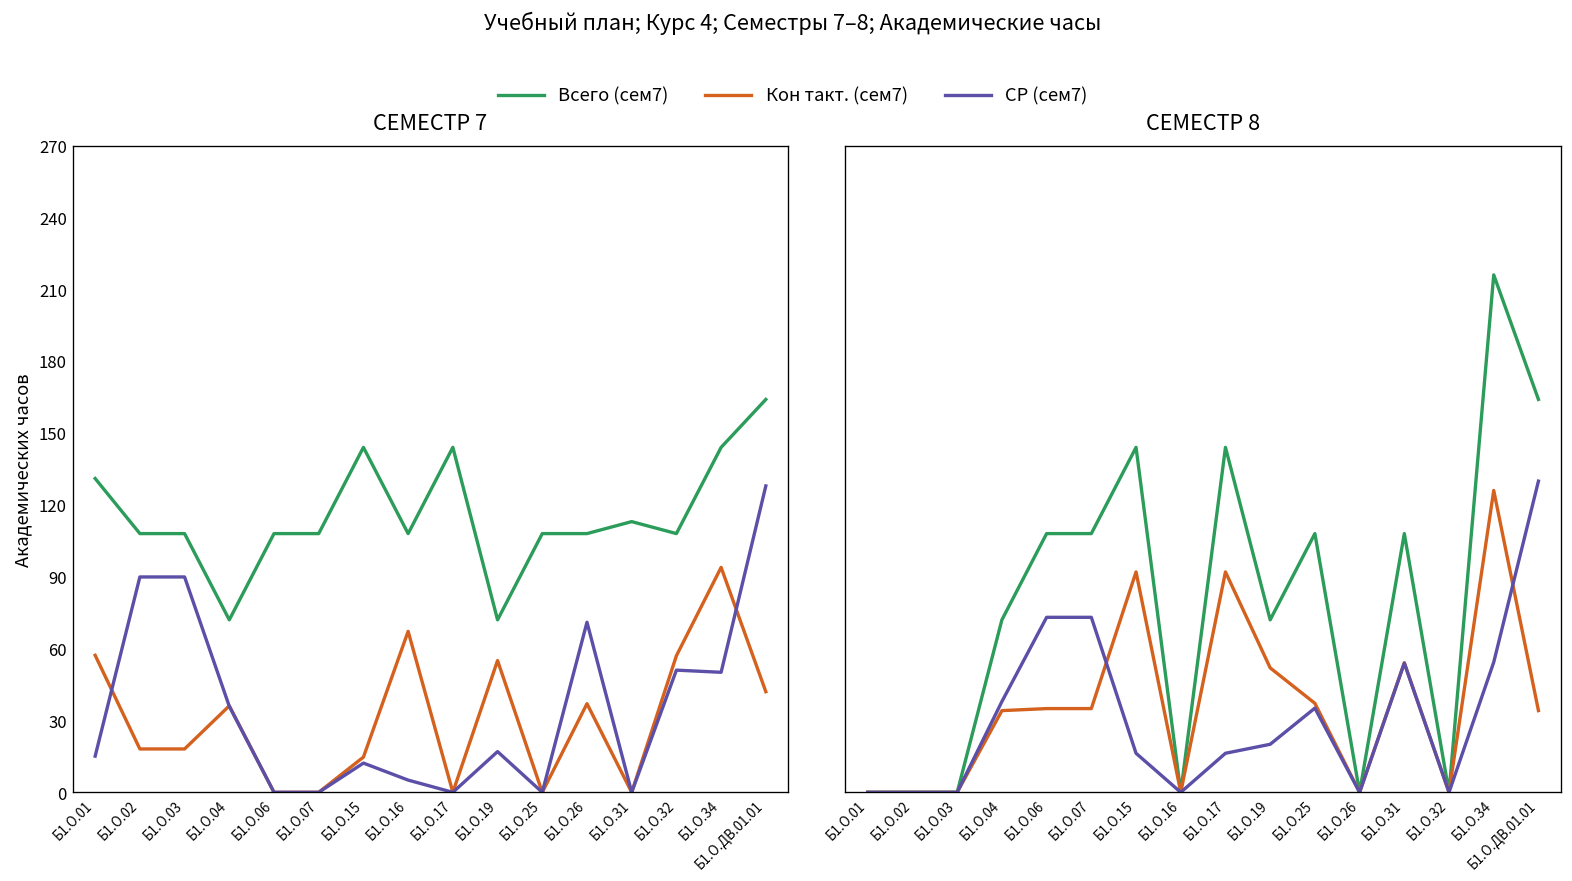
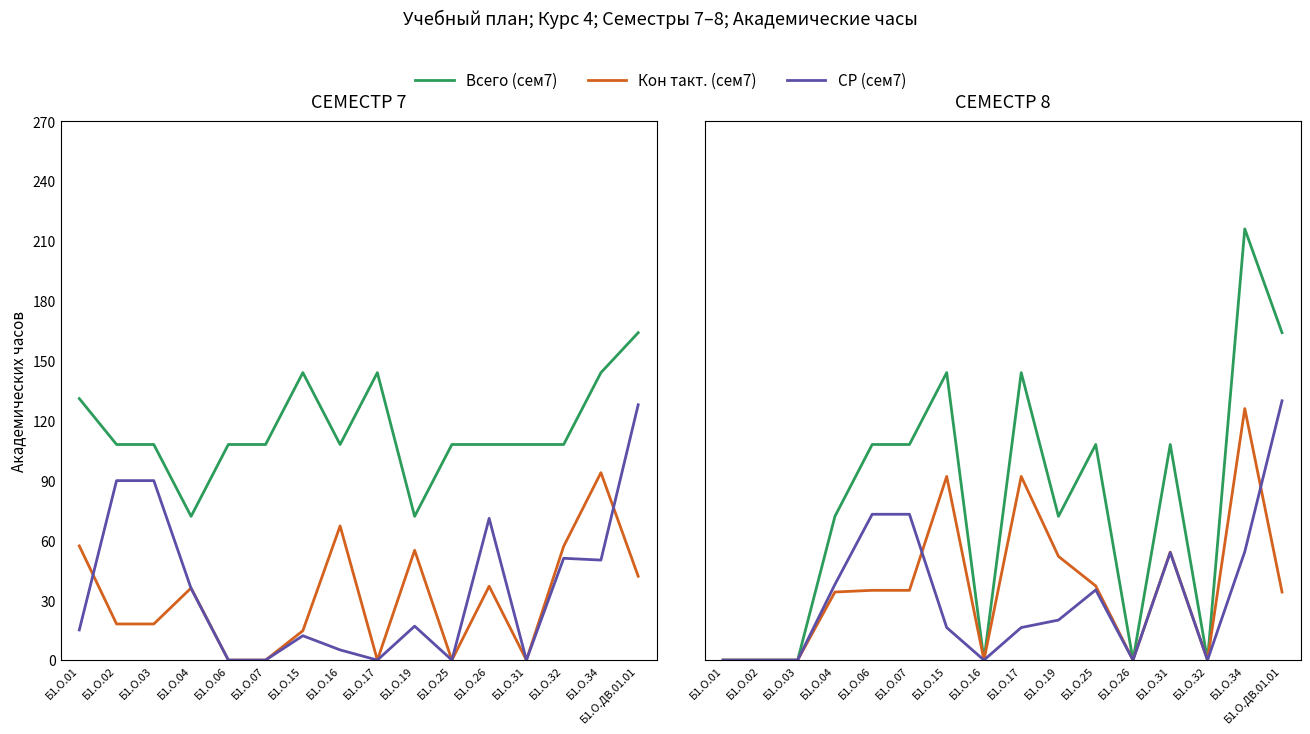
  {
    "СЕМЕСТР 7": {
      "Всего (сем7)": {
        "Б1.О.01": 131,
        "Б1.О.02": 108,
        "Б1.О.03": 108,
        "Б1.О.04": 72,
        "Б1.О.06": 108,
        "Б1.О.07": 108,
        "Б1.О.15": 144,
        "Б1.О.16": 108,
        "Б1.О.17": 144,
        "Б1.О.19": 72,
        "Б1.О.25": 108,
        "Б1.О.26": 108,
-       "Б1.О.31": 113,
+       "Б1.О.31": 108,
        "Б1.О.32": 108,
        "Б1.О.34": 144,
        "Б1.О.ДВ.01.01": 164
      },
      "Кон такт. (сем7)": {
        "Б1.О.01": 57,
        "Б1.О.02": 18,
        "Б1.О.03": 18,
        "Б1.О.15": 15,
        "Б1.О.16": 67,
        "Б1.О.19": 55,
        "Б1.О.26": 37,
        "Б1.О.32": 57,
        "Б1.О.34": 94,
        "Б1.О.ДВ.01.01": 42
      },
      "СР (сем7)": {
        "Б1.О.01": 15,
        "Б1.О.02": 90,
        "Б1.О.03": 90,
        "Б1.О.15": 12,
        "Б1.О.16": 5,
        "Б1.О.19": 17,
        "Б1.О.26": 71,
        "Б1.О.32": 51,
        "Б1.О.34": 50,
        "Б1.О.ДВ.01.01": 128
      }
    }
  }
